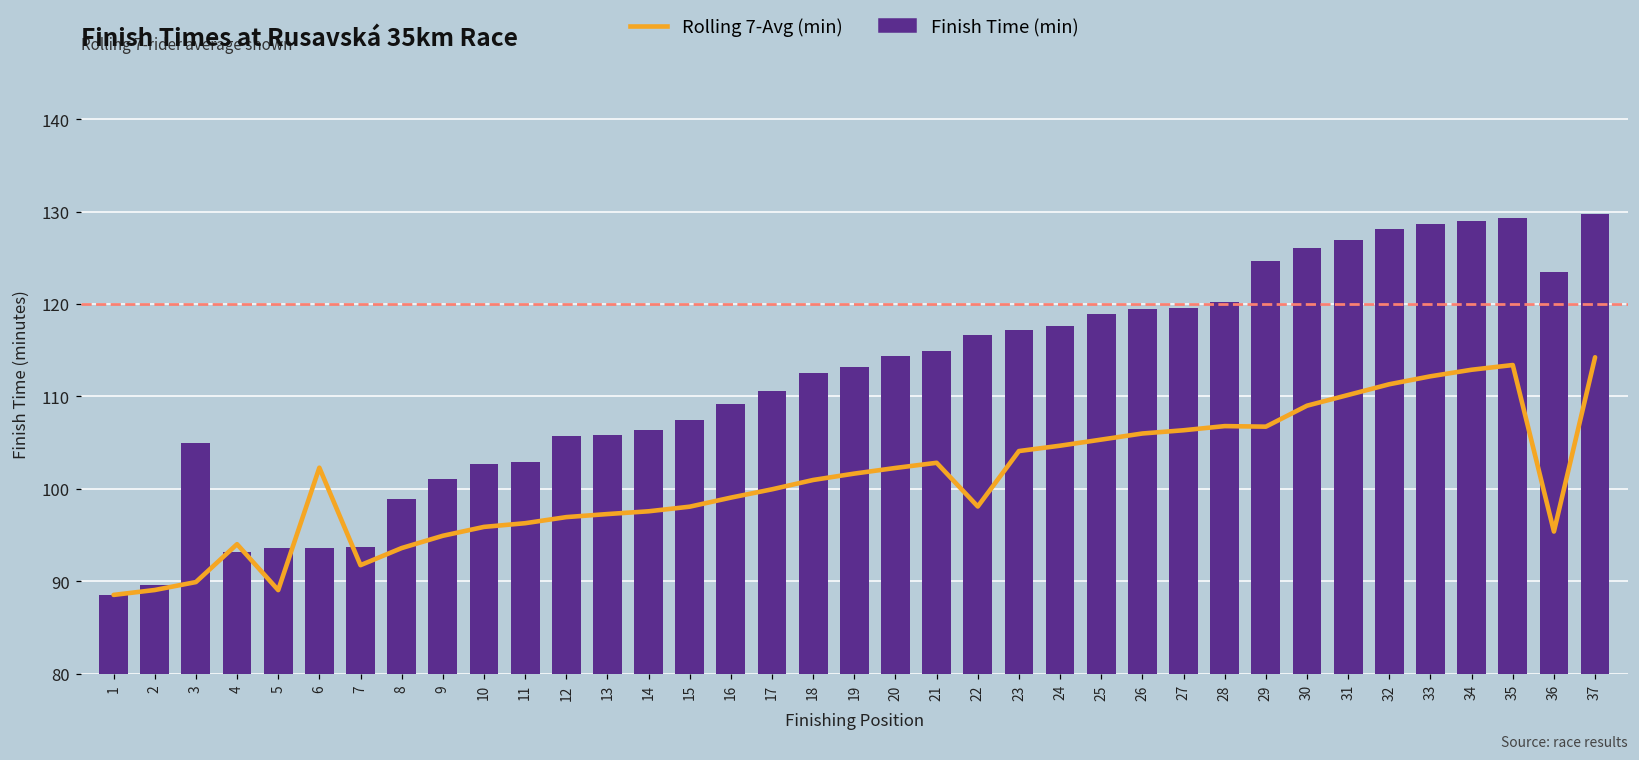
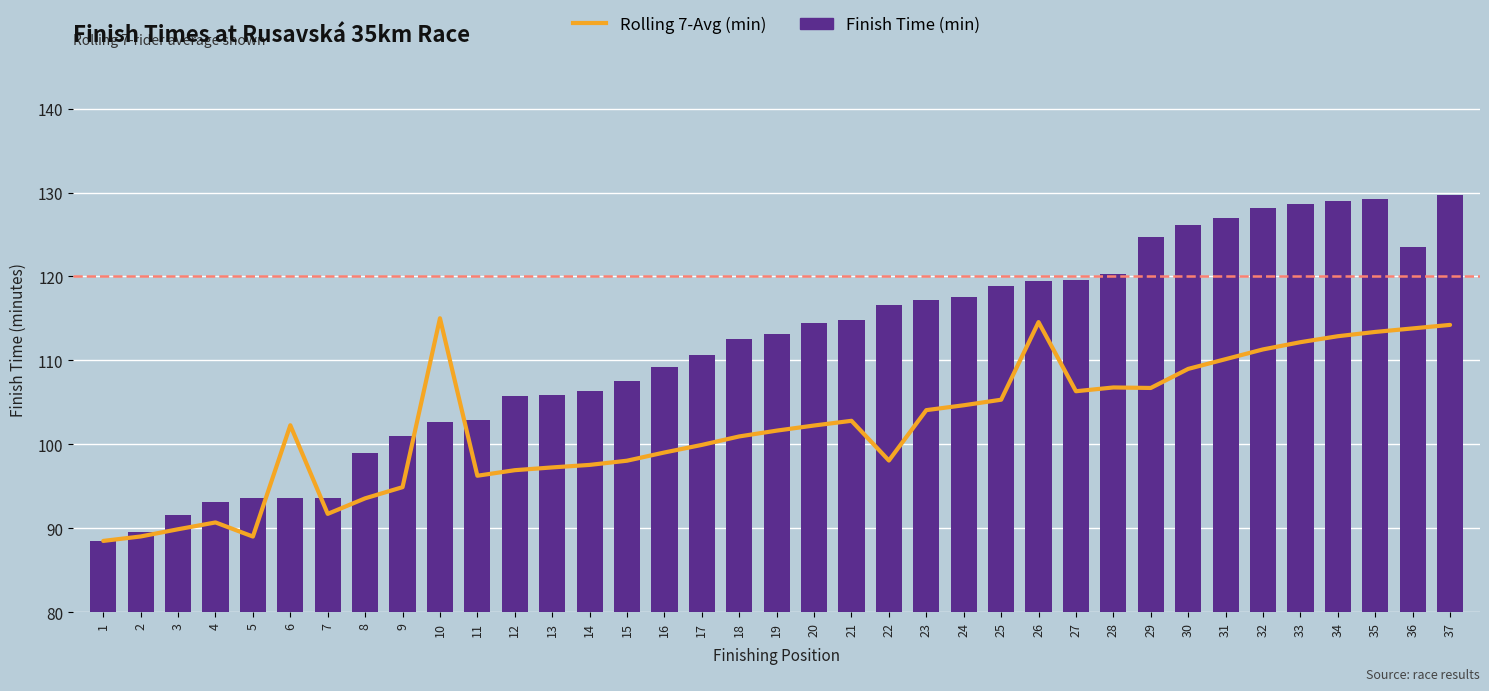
  {
    "Rolling 7-Avg (min)": {
      "1": 89,
      "2": 89,
      "3": 90,
-     "4": 94,
+     "4": 91,
      "5": 89,
      "6": 102,
      "7": 92,
      "8": 94,
      "9": 95,
-     "10": 96,
+     "10": 115,
      "11": 96,
      "12": 97,
      "13": 97,
      "14": 98,
      "15": 98,
      "16": 99,
      "17": 100,
      "18": 101,
      "19": 102,
      "20": 102,
      "21": 103,
      "22": 98,
      "23": 104,
      "24": 105,
      "25": 105,
-     "26": 106,
+     "26": 115,
      "27": 106,
      "28": 107,
      "29": 107,
      "30": 109,
      "31": 110,
      "32": 111,
      "33": 112,
      "34": 113,
      "35": 113,
-     "36": 95,
+     "36": 114,
      "37": 114
    },
    "Finish Time (min)": {
      "1": 89,
      "2": 90,
-     "3": 105,
+     "3": 92,
      "4": 93,
      "5": 94,
      "6": 94,
      "7": 94,
      "8": 99,
      "9": 101,
      "10": 103,
      "11": 103,
      "12": 106,
      "13": 106,
      "14": 106,
      "15": 108,
      "16": 109,
      "17": 111,
      "18": 113,
      "19": 113,
      "20": 114,
      "21": 115,
      "22": 117,
      "23": 117,
      "24": 118,
      "25": 119,
      "26": 119,
      "27": 120,
      "28": 120,
      "29": 125,
      "30": 126,
      "31": 127,
      "32": 128,
      "33": 129,
      "34": 129,
      "35": 129,
      "36": 124,
      "37": 130
    }
  }
